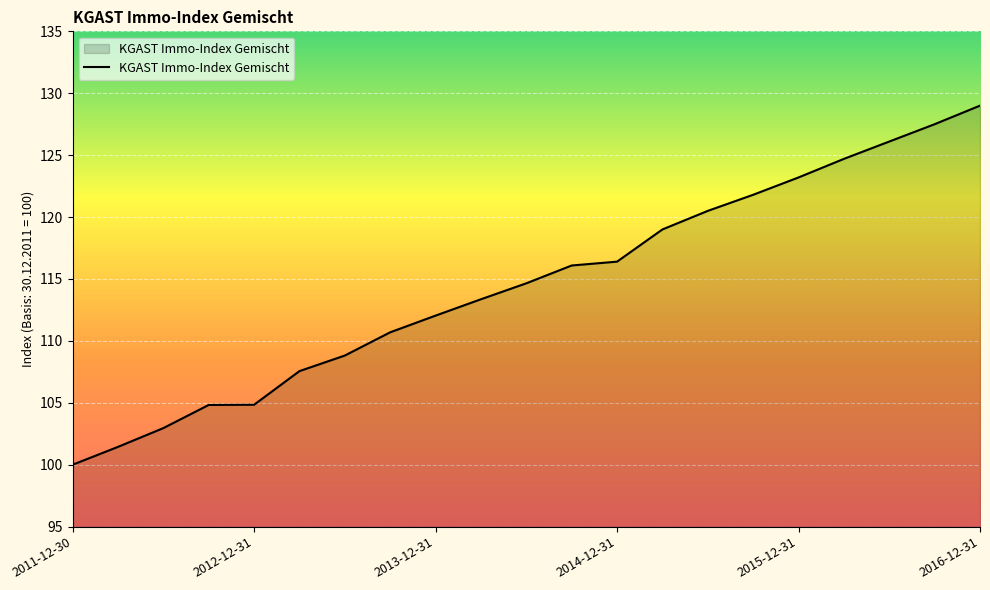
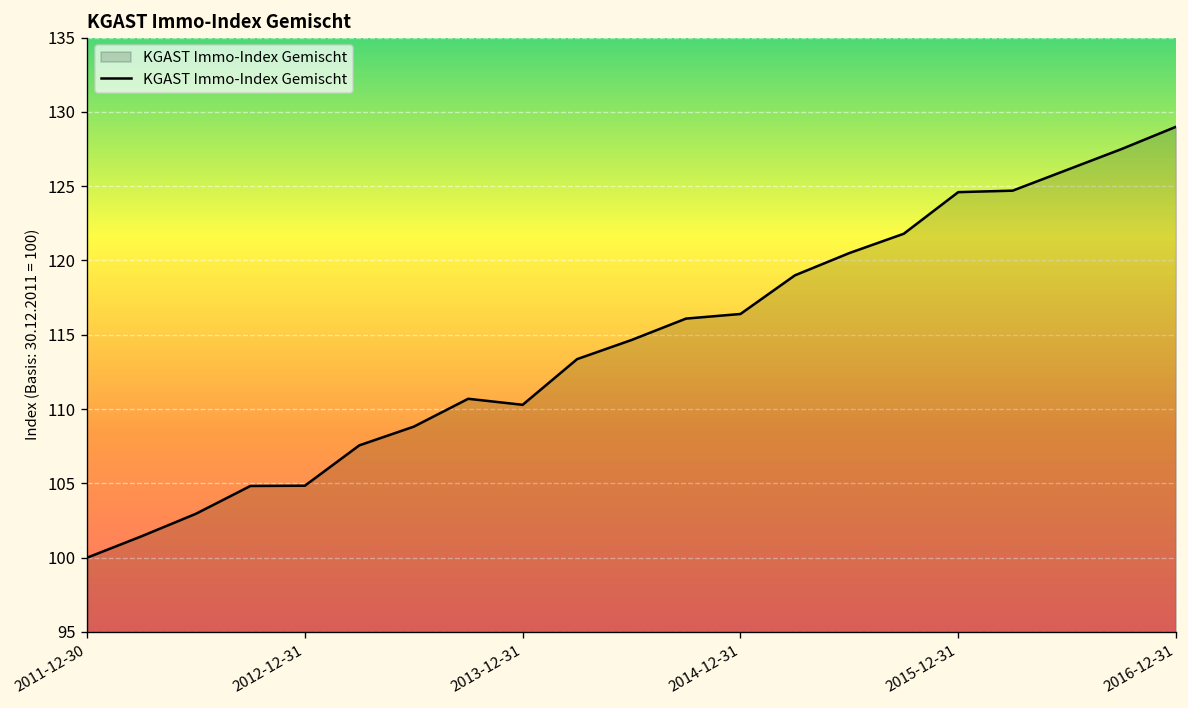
  {
    "2011-12-30": 100.0,
    "2012-12-31": 104.8,
-   "2013-12-31": 112.0,
+   "2013-12-31": 110.3,
    "2014-12-31": 116.4,
-   "2015-12-31": 123.2,
+   "2015-12-31": 124.6,
    "2016-12-31": 129.0
  }
